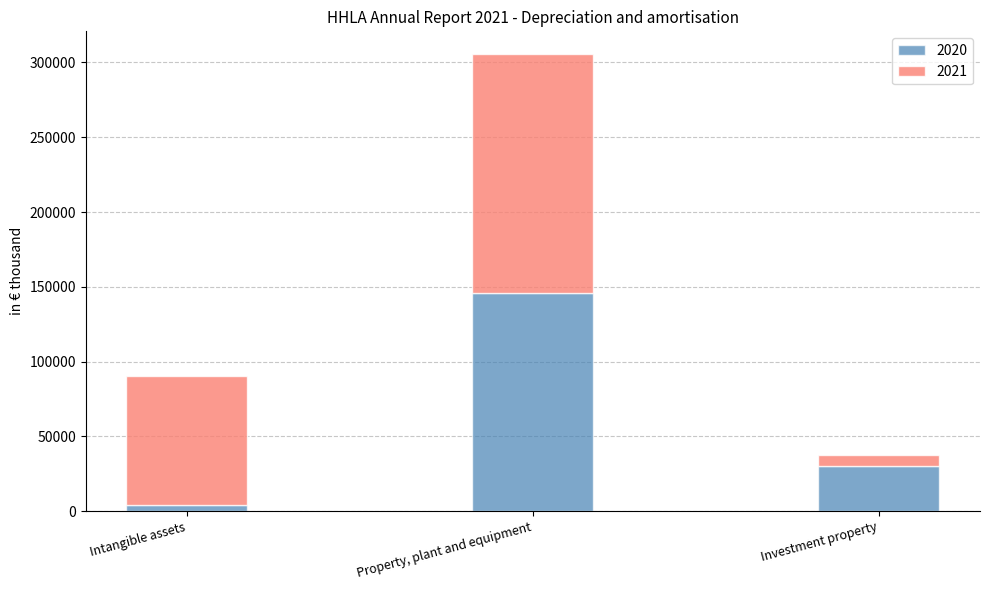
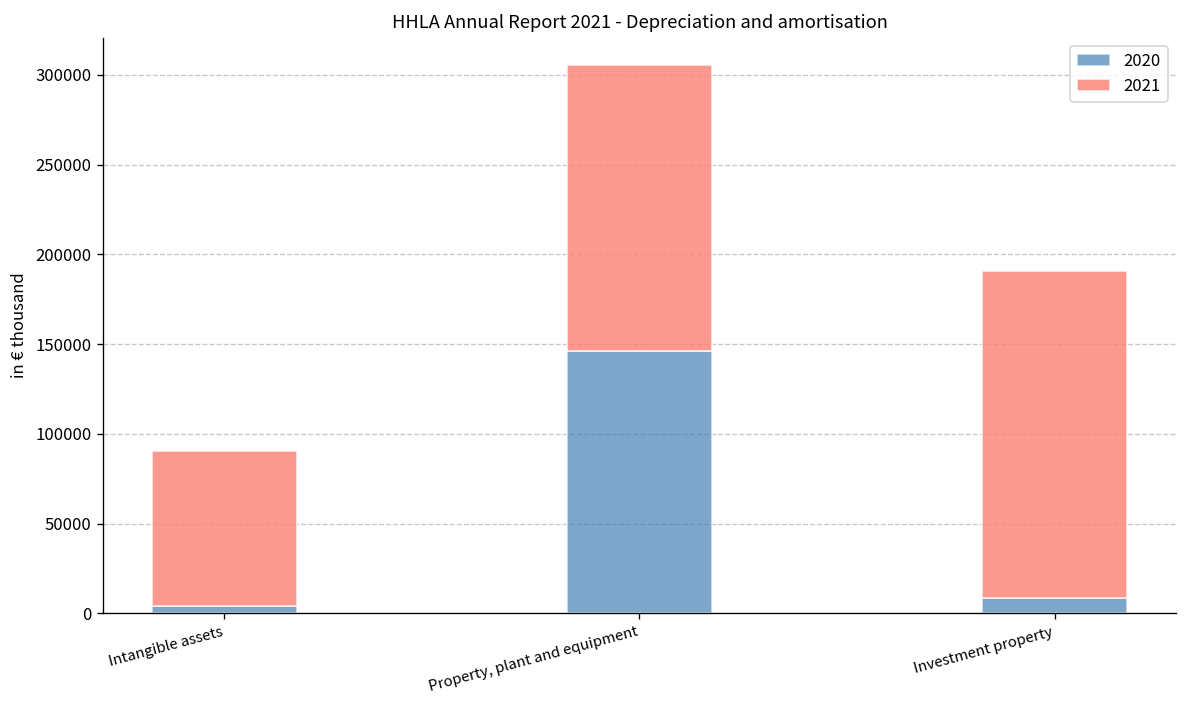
  {
    "2020": {
      "Intangible assets": 4000,
      "Property, plant and equipment": 146000,
-     "Investment property": 30000
+     "Investment property": 9000
    },
    "2021": {
      "Intangible assets": 86000,
      "Property, plant and equipment": 159000,
-     "Investment property": 7000
+     "Investment property": 182000
    }
  }
